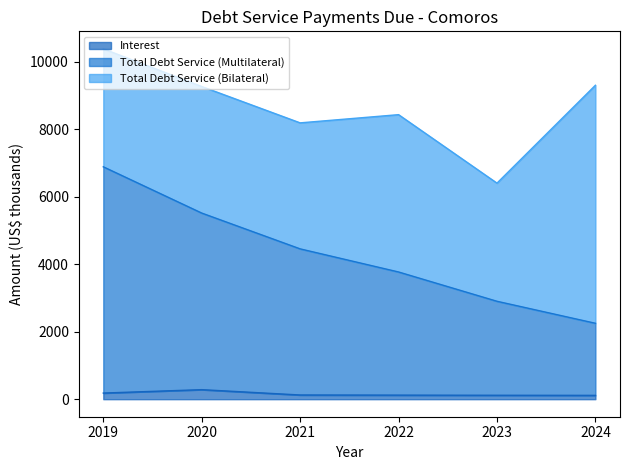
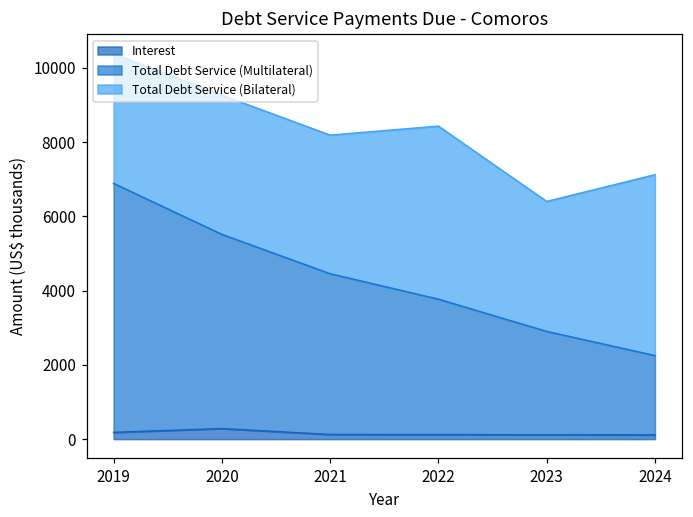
  {
    "Total Debt Service (Bilateral)": {
      "2021": 3700,
      "2022": 4700,
      "2023": 3500,
-     "2024": 7100
+     "2024": 4900
    }
  }
